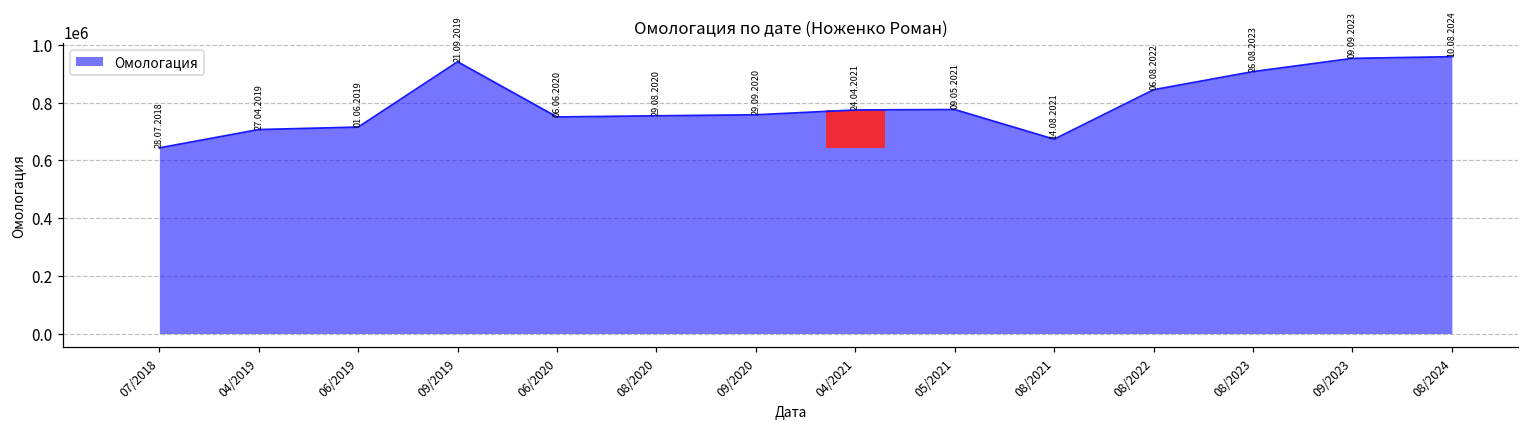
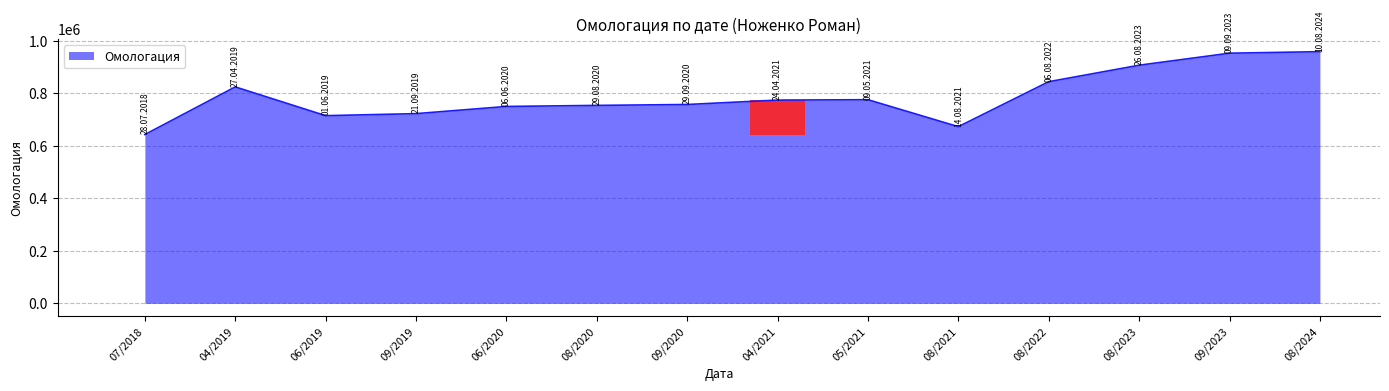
  {
    "Омологация": {
-     "04/2019": 710000,
-     "09/2019": 940000
+     "04/2019": 820000,
+     "09/2019": 720000
    }
  }
